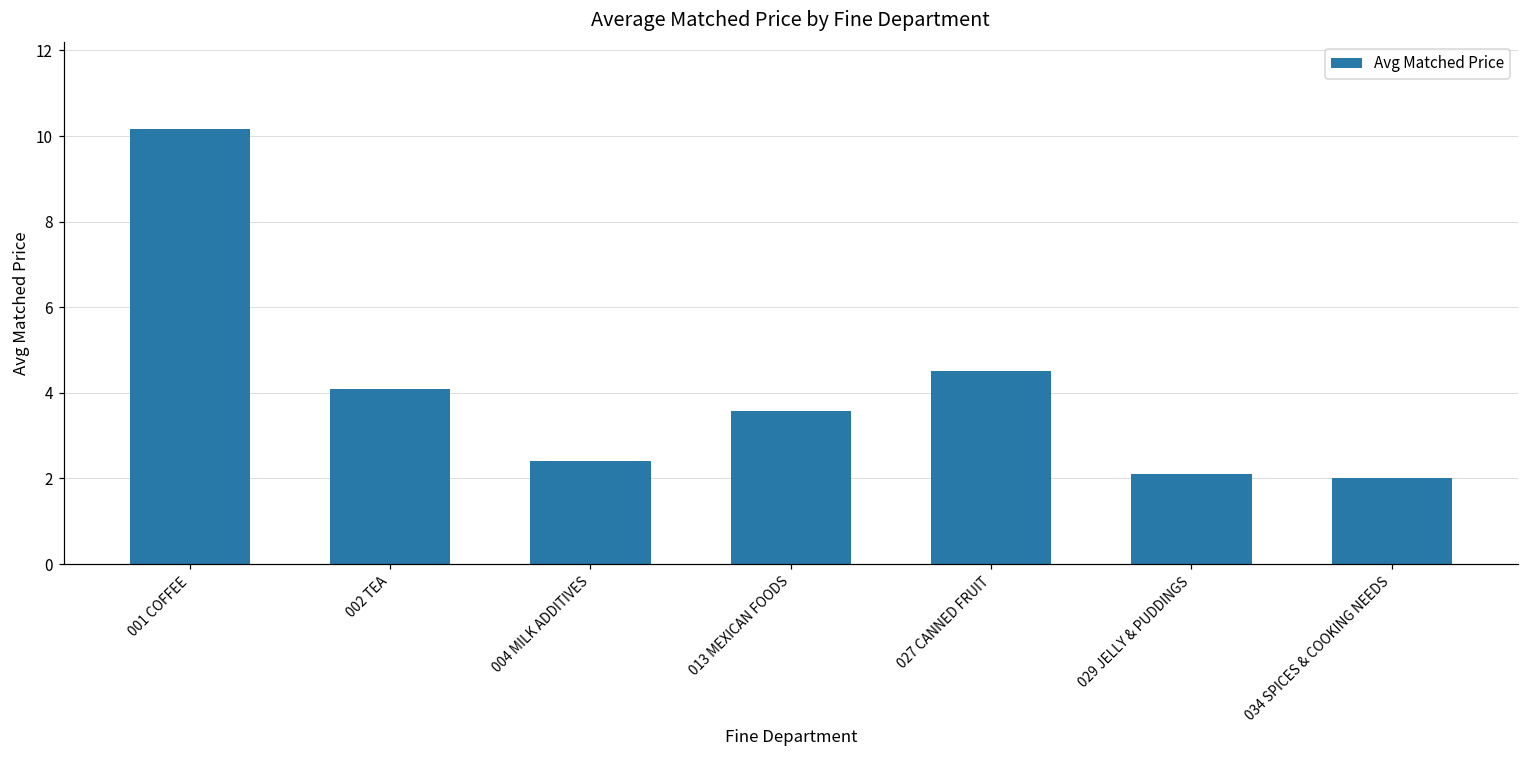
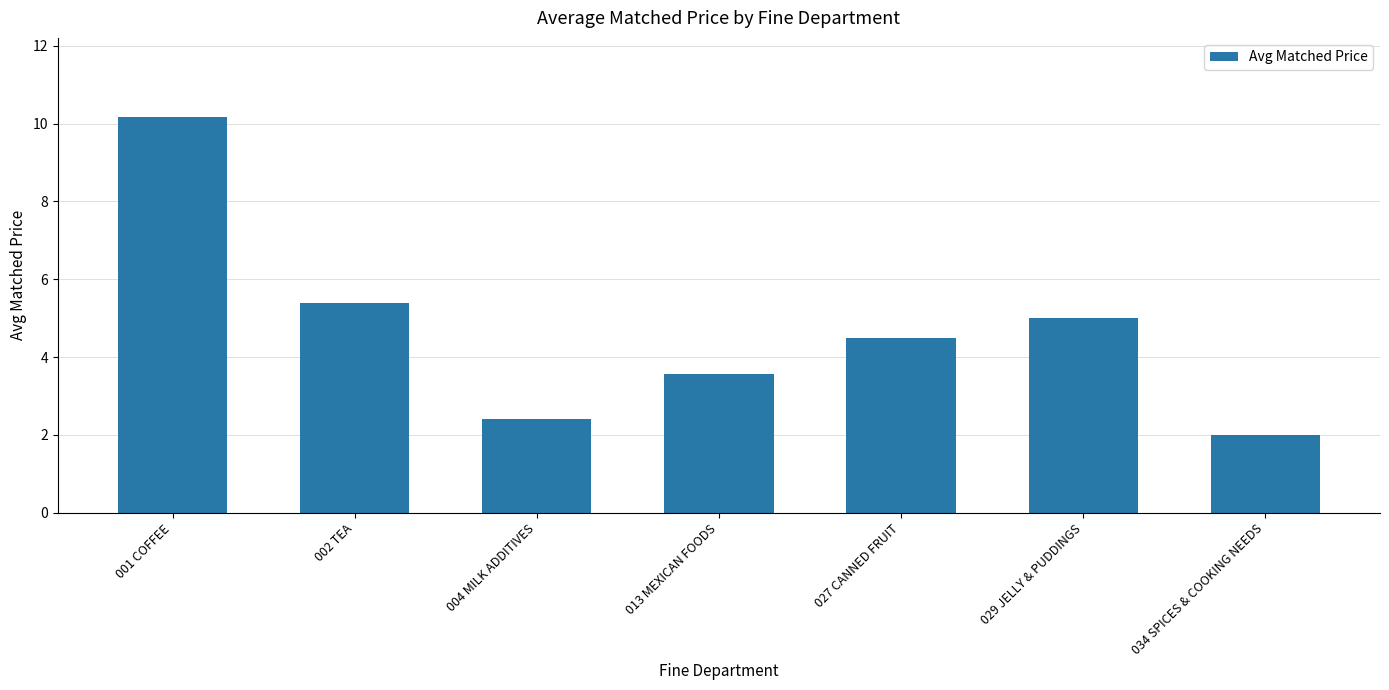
  {
    "001 COFFEE": 10.2,
-   "002 TEA": 4.1,
+   "002 TEA": 5.4,
    "004 MILK ADDITIVES": 2.4,
    "013 MEXICAN FOODS": 3.6,
    "027 CANNED FRUIT": 4.5,
-   "029 JELLY & PUDDINGS": 2.1,
+   "029 JELLY & PUDDINGS": 5.0,
    "034 SPICES & COOKING NEEDS": 2.0
  }
